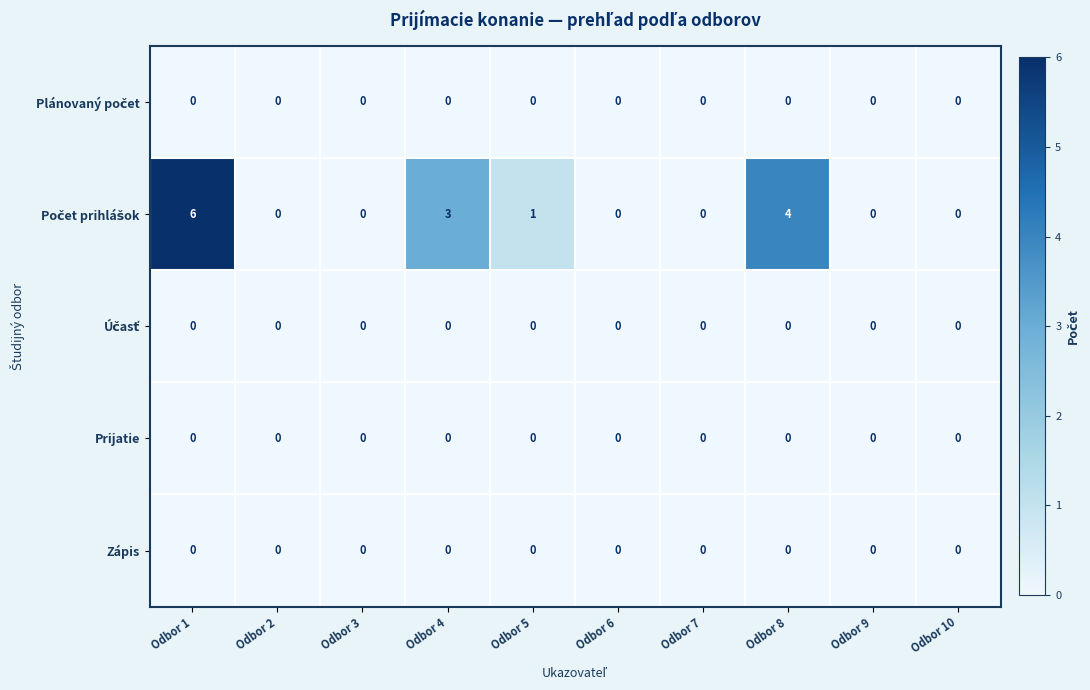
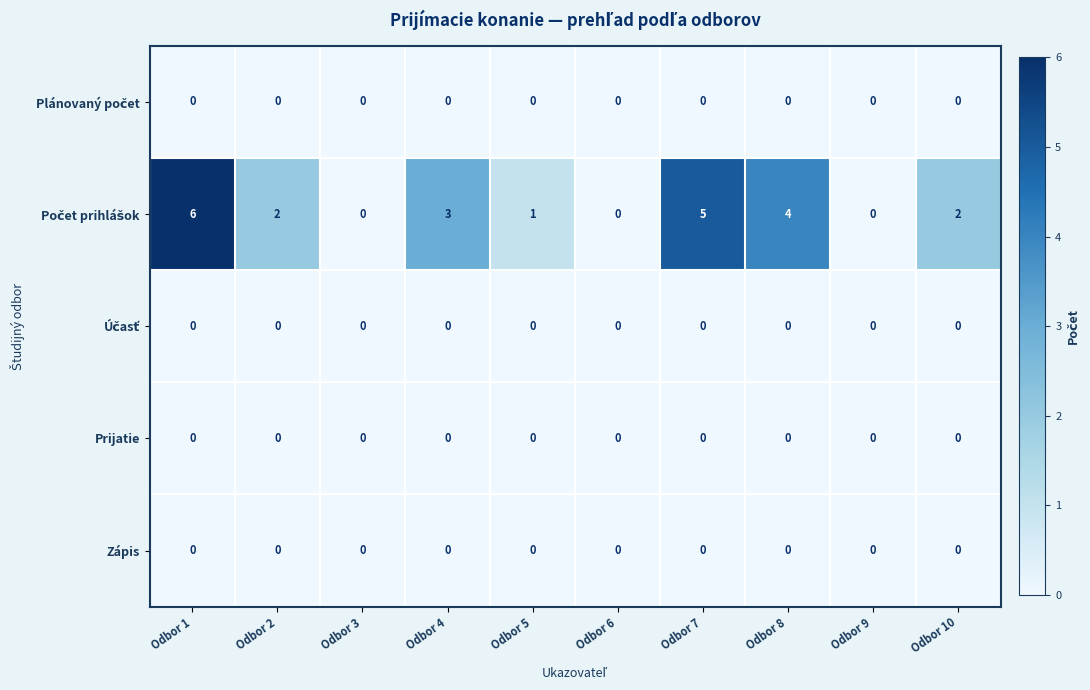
  {
    "Plánovaný počet": {
      "Odbor 1": 0,
      "Odbor 2": 0,
      "Odbor 3": 0,
      "Odbor 4": 0,
      "Odbor 5": 0,
      "Odbor 6": 0,
      "Odbor 7": 0,
      "Odbor 8": 0,
      "Odbor 9": 0,
      "Odbor 10": 0
    },
    "Počet prihlášok": {
      "Odbor 1": 6,
-     "Odbor 2": 0,
+     "Odbor 2": 2,
      "Odbor 3": 0,
      "Odbor 4": 3,
      "Odbor 5": 1,
      "Odbor 6": 0,
-     "Odbor 7": 0,
+     "Odbor 7": 5,
      "Odbor 8": 4,
      "Odbor 9": 0,
-     "Odbor 10": 0
+     "Odbor 10": 2
    },
    "Účasť": {
      "Odbor 1": 0,
      "Odbor 2": 0,
      "Odbor 3": 0,
      "Odbor 4": 0,
      "Odbor 5": 0,
      "Odbor 6": 0,
      "Odbor 7": 0,
      "Odbor 8": 0,
      "Odbor 9": 0,
      "Odbor 10": 0
    },
    "Prijatie": {
      "Odbor 1": 0,
      "Odbor 2": 0,
      "Odbor 3": 0,
      "Odbor 4": 0,
      "Odbor 5": 0,
      "Odbor 6": 0,
      "Odbor 7": 0,
      "Odbor 8": 0,
      "Odbor 9": 0,
      "Odbor 10": 0
    },
    "Zápis": {
      "Odbor 1": 0,
      "Odbor 2": 0,
      "Odbor 3": 0,
      "Odbor 4": 0,
      "Odbor 5": 0,
      "Odbor 6": 0,
      "Odbor 7": 0,
      "Odbor 8": 0,
      "Odbor 9": 0,
      "Odbor 10": 0
    }
  }
